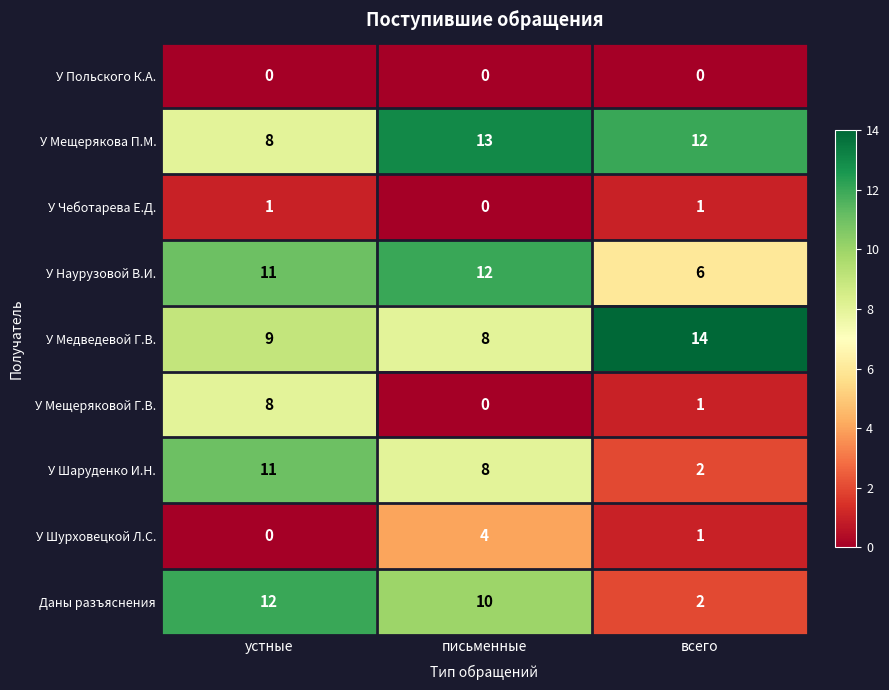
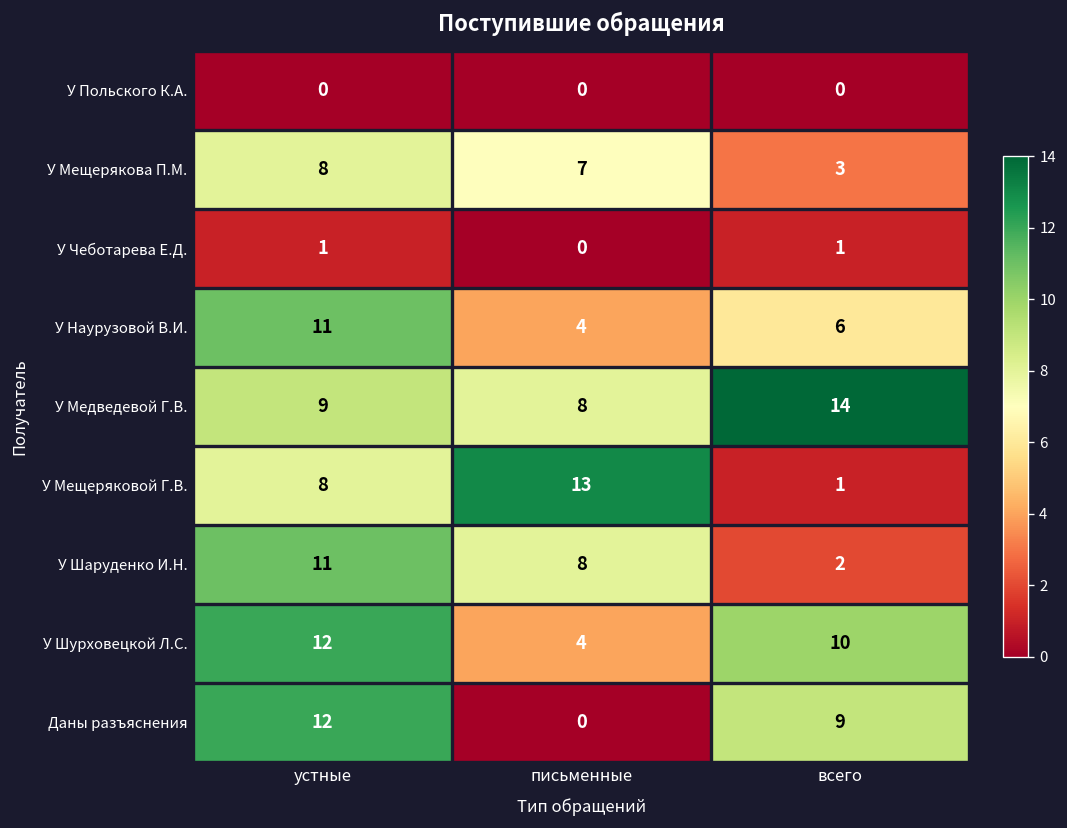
  {
    "У Польского К.А.": {
      "устные": 0,
      "письменные": 0,
      "всего": 0
    },
    "У Мещерякова П.М.": {
      "устные": 8,
-     "письменные": 13,
-     "всего": 12
+     "письменные": 7,
+     "всего": 3
    },
    "У Чеботарева Е.Д.": {
      "устные": 1,
      "письменные": 0,
      "всего": 1
    },
    "У Наурузовой В.И.": {
      "устные": 11,
-     "письменные": 12,
+     "письменные": 4,
      "всего": 6
    },
    "У Медведевой Г.В.": {
      "устные": 9,
      "письменные": 8,
      "всего": 14
    },
    "У Мещеряковой Г.В.": {
      "устные": 8,
-     "письменные": 0,
+     "письменные": 13,
      "всего": 1
    },
    "У Шаруденко И.Н.": {
      "устные": 11,
      "письменные": 8,
      "всего": 2
    },
    "У Шурховецкой Л.С.": {
-     "устные": 0,
+     "устные": 12,
      "письменные": 4,
-     "всего": 1
+     "всего": 10
    },
    "Даны разъяснения": {
      "устные": 12,
-     "письменные": 10,
-     "всего": 2
+     "письменные": 0,
+     "всего": 9
    }
  }
